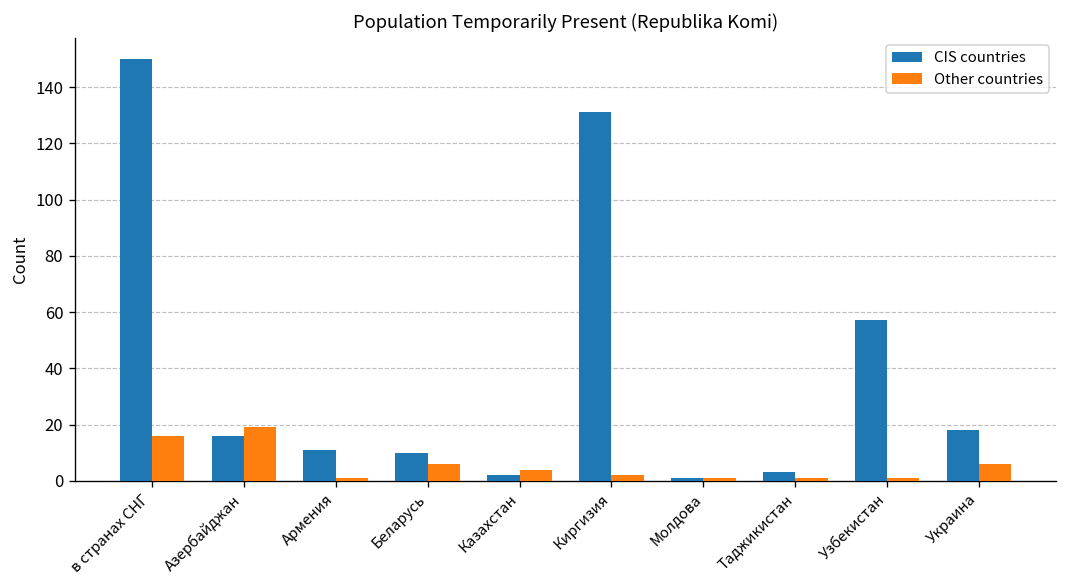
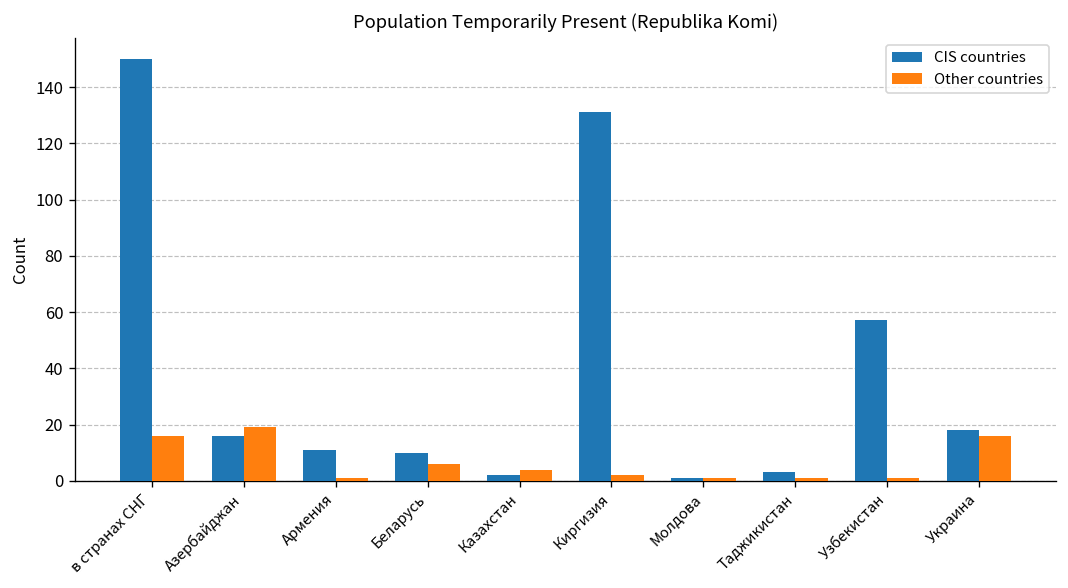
  {
    "CIS countries": {
      "в странах СНГ": 150,
      "Азербайджан": 16,
      "Армения": 11,
      "Беларусь": 10,
      "Казахстан": 2,
      "Киргизия": 131,
      "Таджикистан": 3,
      "Узбекистан": 57,
      "Украина": 18
    },
    "Other countries": {
      "в странах СНГ": 16,
      "Азербайджан": 19,
      "Беларусь": 6,
      "Казахстан": 4,
      "Киргизия": 2,
-     "Украина": 6
+     "Украина": 16
    }
  }
